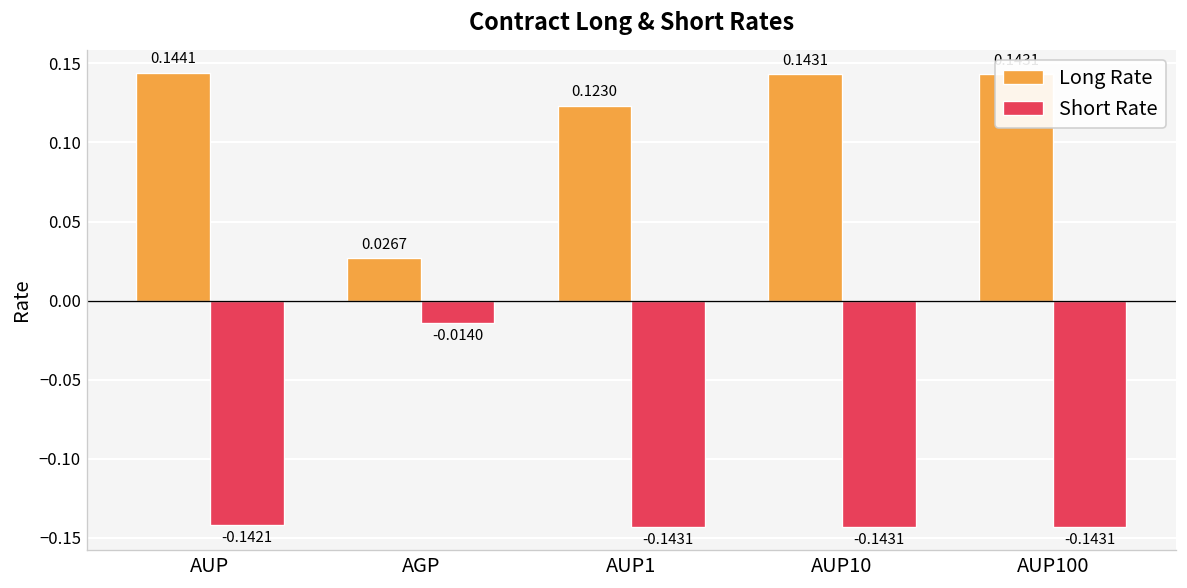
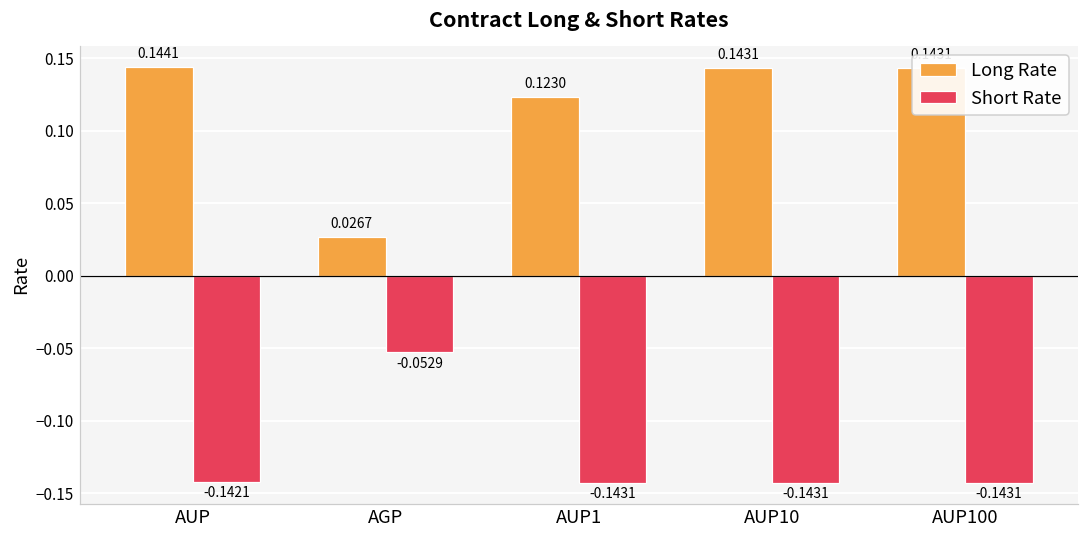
  {
    "Long Rate": {
      "AUP": 0.1441,
      "AGP": 0.0267,
      "AUP1": 0.1230,
      "AUP10": 0.1431
    },
    "Short Rate": {
      "AUP": -0.1421,
-     "AGP": -0.0140,
+     "AGP": -0.0529,
      "AUP1": -0.1431,
      "AUP10": -0.1431,
      "AUP100": -0.1431
    }
  }
